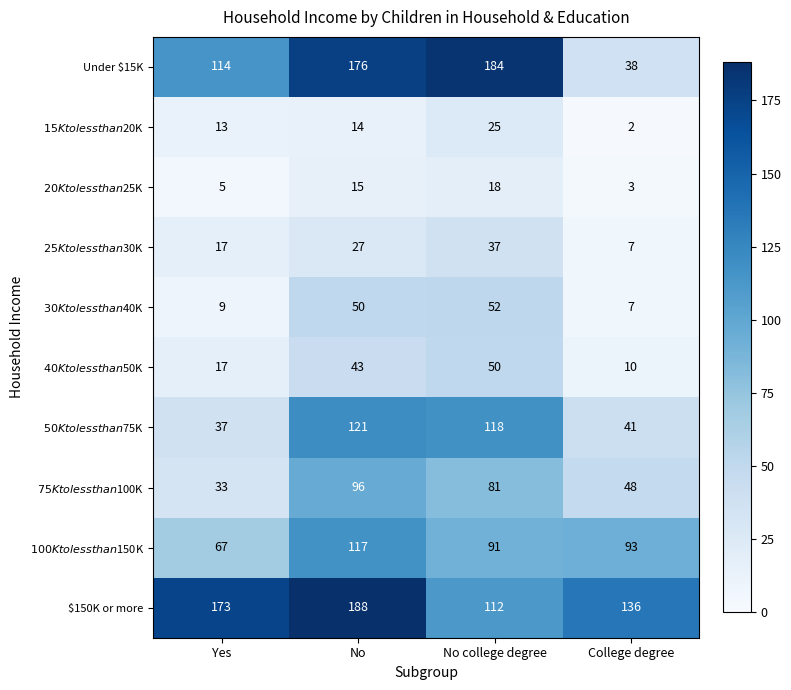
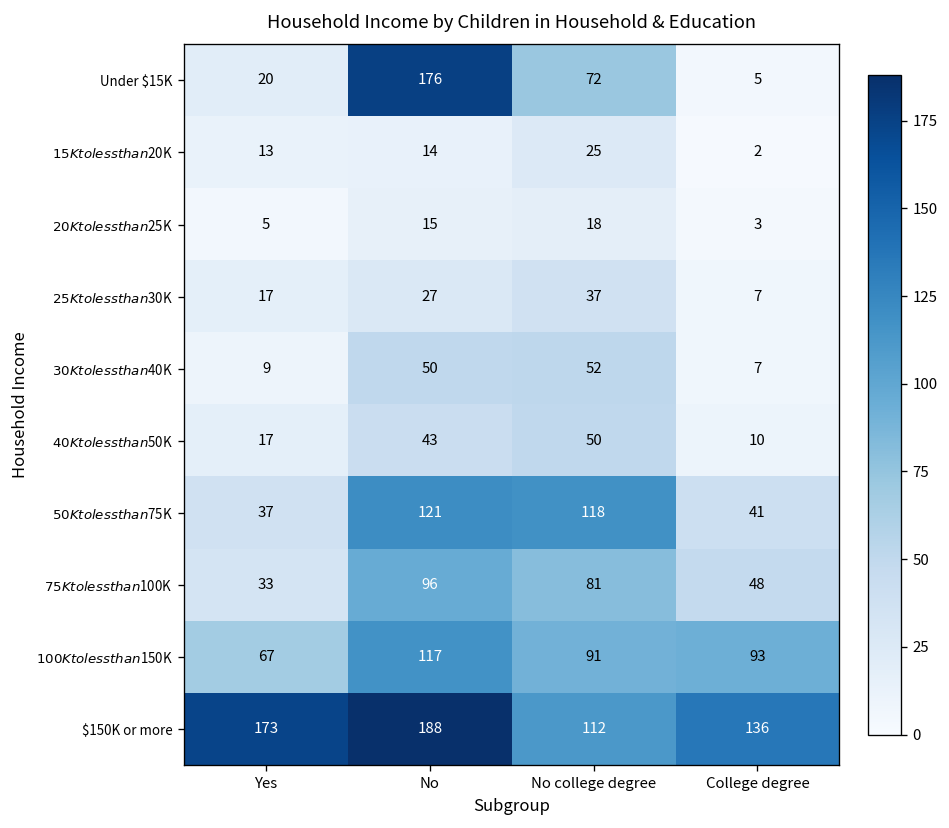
  {
    "Under $15K": {
-     "Yes": 114,
+     "Yes": 20,
      "No": 176,
-     "No college degree": 184,
-     "College degree": 38
+     "No college degree": 72,
+     "College degree": 5
    },
    "$150K or more": {
      "Yes": 173,
      "No": 188,
      "No college degree": 112,
      "College degree": 136
    }
  }
